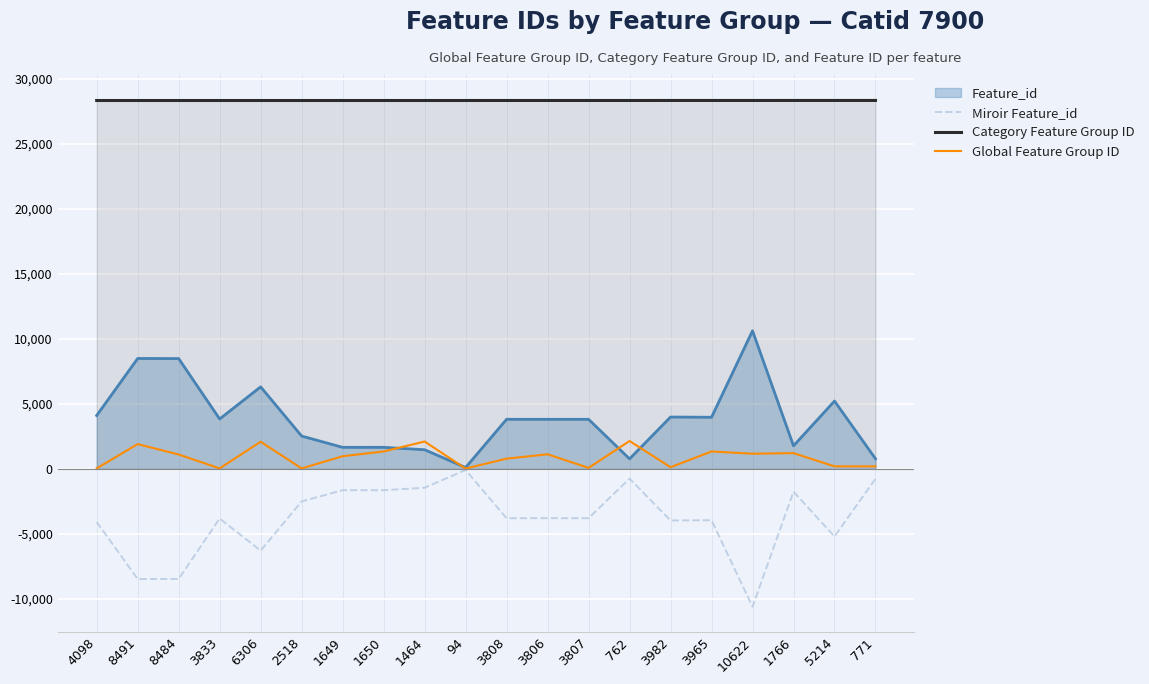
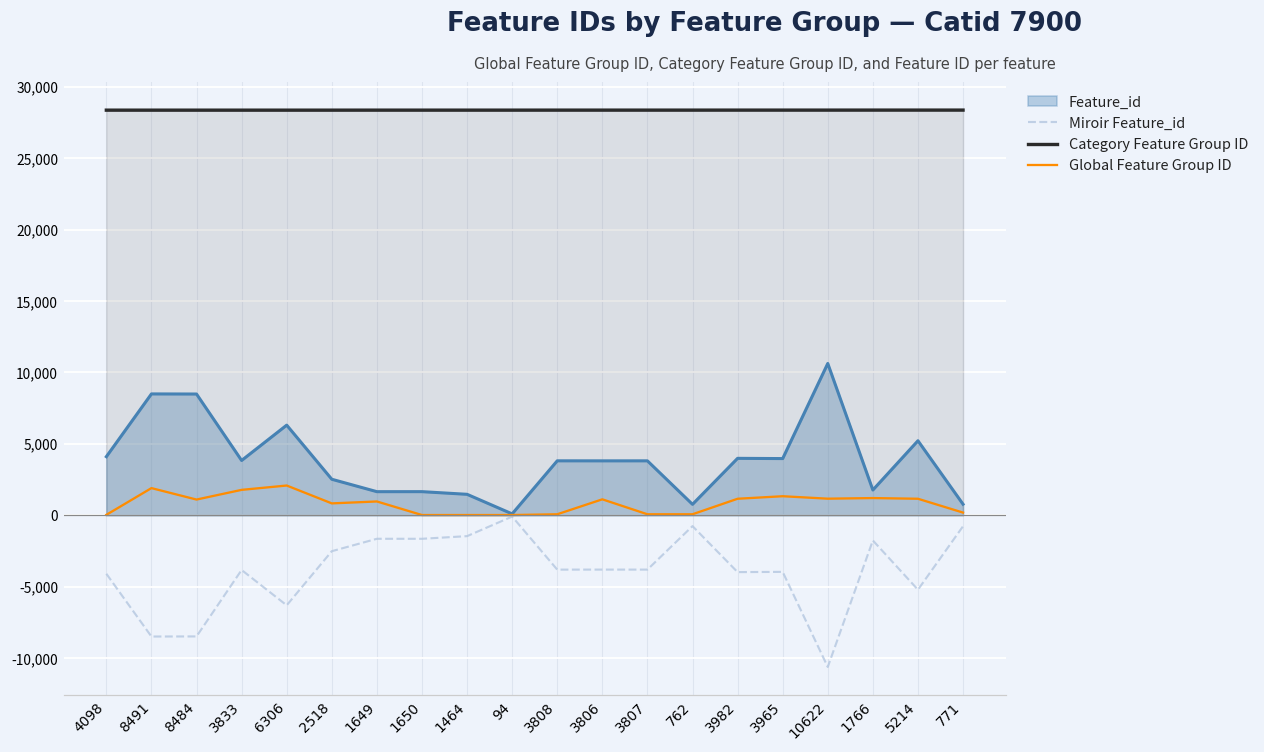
  {
    "Category Feature Group ID": {
      "4098": "28,400",
      "8491": "28,400",
      "8484": "28,400",
      "3833": "28,400",
      "6306": "28,400",
      "2518": "28,400",
      "1649": "28,400",
      "1650": "28,400",
      "1464": "28,400",
      "94": "28,400",
      "3808": "28,400",
      "3806": "28,400",
      "3807": "28,400",
      "762": "28,400",
      "3982": "28,400",
      "3965": "28,400",
      "10622": "28,400",
      "1766": "28,400",
      "5214": "28,400",
      "771": "28,400"
    },
    "Global Feature Group ID": {
      "4098": "0",
      "8491": "1,900",
      "8484": "1,100",
-     "3833": "0",
+     "3833": "1,800",
      "6306": "2,100",
-     "2518": "0",
+     "2518": "800",
      "1649": "1,000",
-     "1650": "1,300",
-     "1464": "2,100",
-     "3808": "800",
+     "1650": "0",
+     "1464": "0",
+     "3808": "100",
      "3806": "1,100",
      "3807": "100",
-     "762": "2,100",
-     "3982": "100",
+     "762": "100",
+     "3982": "1,200",
      "3965": "1,300",
      "10622": "1,200",
      "1766": "1,200",
-     "5214": "200",
+     "5214": "1,200",
      "771": "200"
    }
  }
